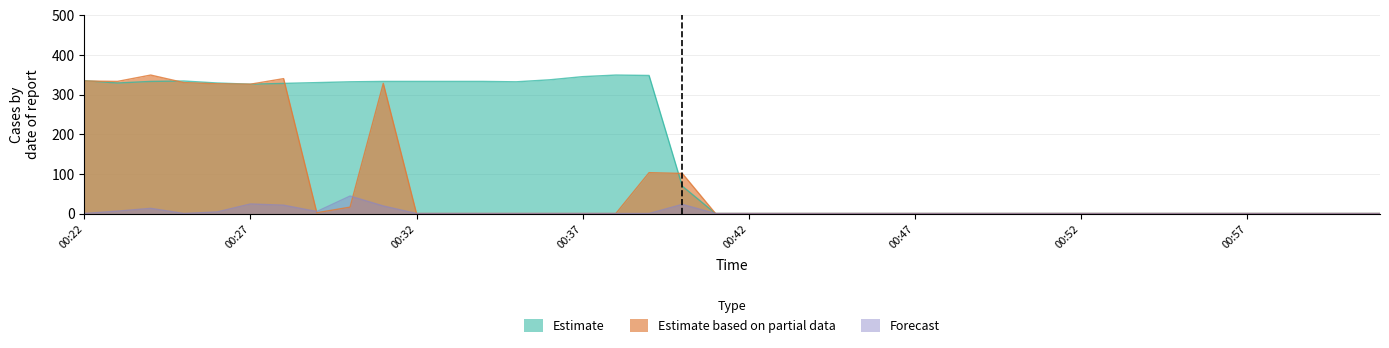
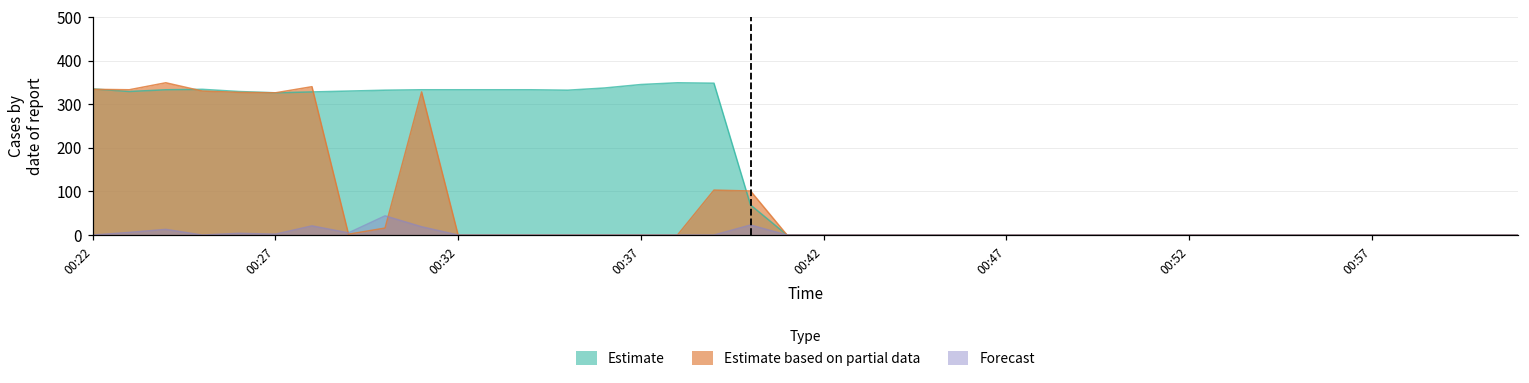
  {
    "Estimate": {
      "00:32": 330,
      "00:37": 350
    },
    "Forecast": {
      "00:22": 0,
-     "00:27": 20
+     "00:27": 0
    }
  }
